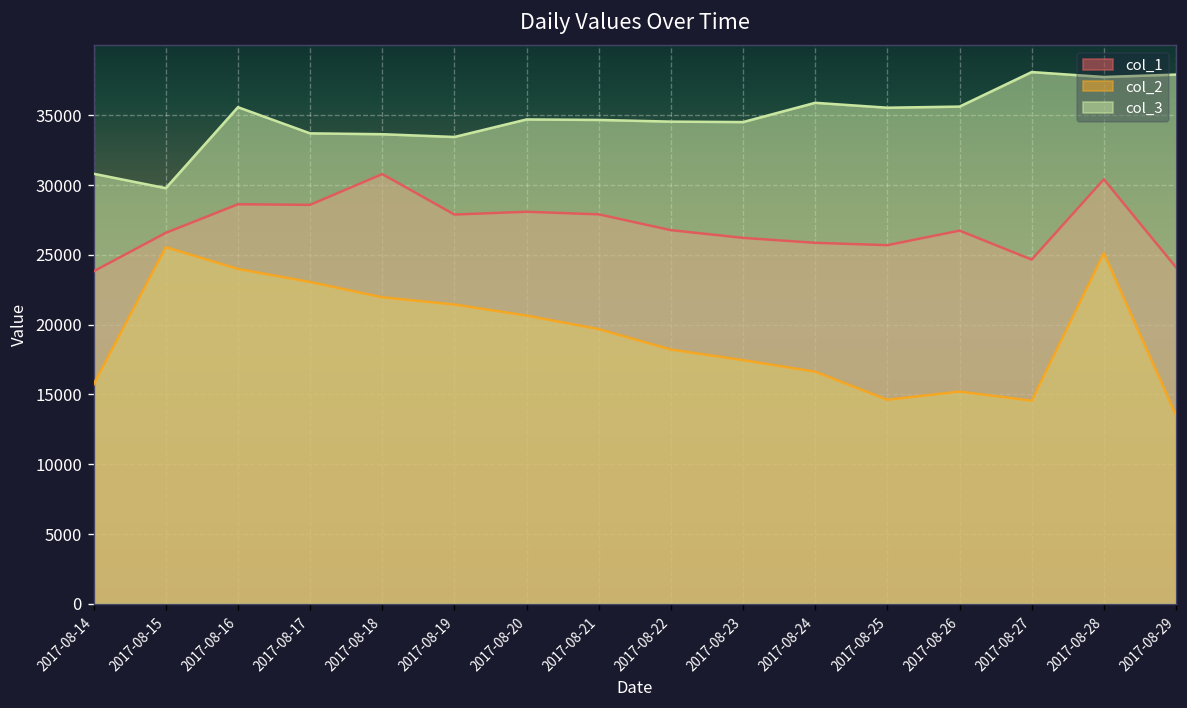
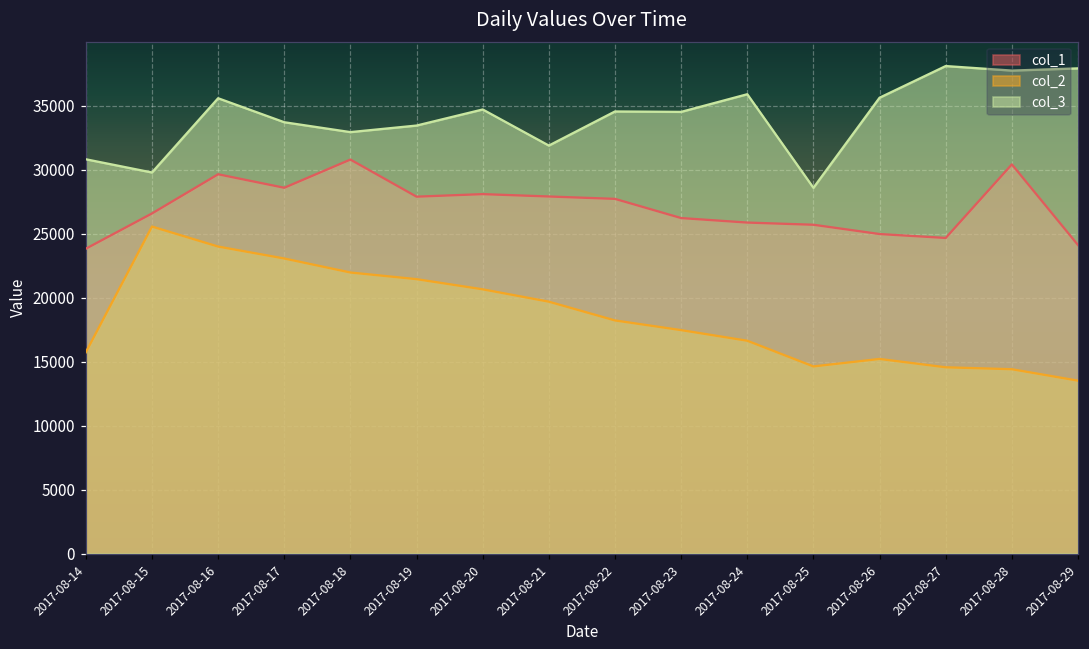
  {
    "col_1": {
      "2017-08-14": 23800,
      "2017-08-15": 26600,
-     "2017-08-16": 28600,
+     "2017-08-16": 29600,
      "2017-08-17": 28600,
      "2017-08-18": 30800,
      "2017-08-19": 27900,
      "2017-08-20": 28100,
      "2017-08-21": 27900,
-     "2017-08-22": 26800,
+     "2017-08-22": 27700,
      "2017-08-23": 26200,
      "2017-08-24": 25900,
      "2017-08-25": 25700,
-     "2017-08-26": 26700,
+     "2017-08-26": 25000,
      "2017-08-27": 24700,
      "2017-08-28": 30400,
      "2017-08-29": 24100
    },
    "col_2": {
      "2017-08-14": 15700,
      "2017-08-15": 25600,
      "2017-08-16": 24000,
      "2017-08-17": 23100,
      "2017-08-18": 22000,
      "2017-08-19": 21400,
      "2017-08-20": 20600,
      "2017-08-21": 19700,
      "2017-08-22": 18200,
      "2017-08-23": 17500,
      "2017-08-24": 16600,
      "2017-08-25": 14600,
      "2017-08-26": 15200,
      "2017-08-27": 14600,
-     "2017-08-28": 25100,
+     "2017-08-28": 14400,
      "2017-08-29": 13500
    },
    "col_3": {
      "2017-08-14": 30800,
      "2017-08-15": 29800,
      "2017-08-16": 35600,
      "2017-08-17": 33700,
-     "2017-08-18": 33600,
+     "2017-08-18": 32900,
      "2017-08-19": 33400,
      "2017-08-20": 34700,
-     "2017-08-21": 34700,
+     "2017-08-21": 31900,
      "2017-08-22": 34500,
      "2017-08-23": 34500,
      "2017-08-24": 35900,
-     "2017-08-25": 35500,
+     "2017-08-25": 28600,
      "2017-08-26": 35600,
      "2017-08-27": 38100,
      "2017-08-29": 37900
    }
  }
